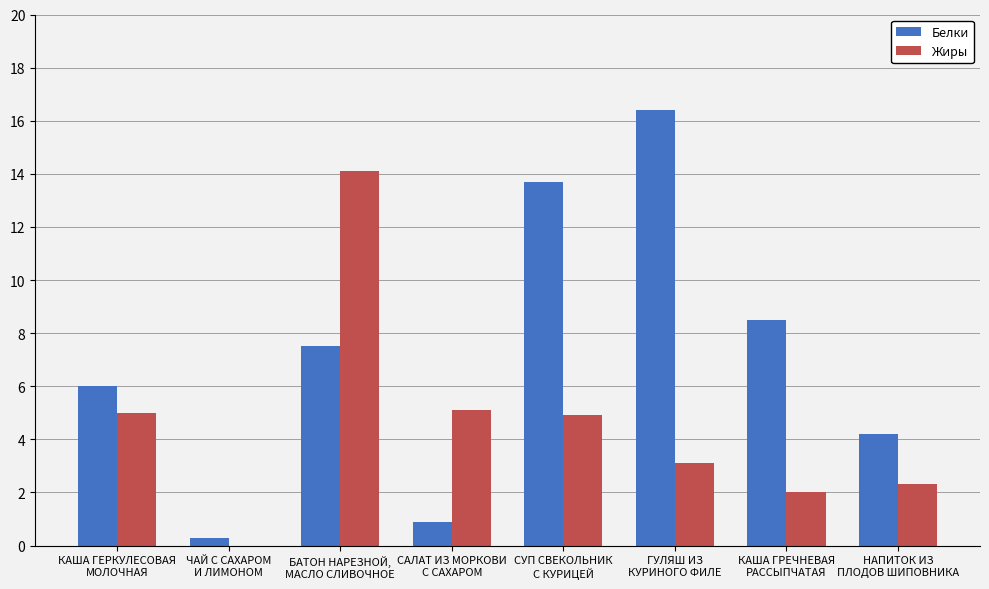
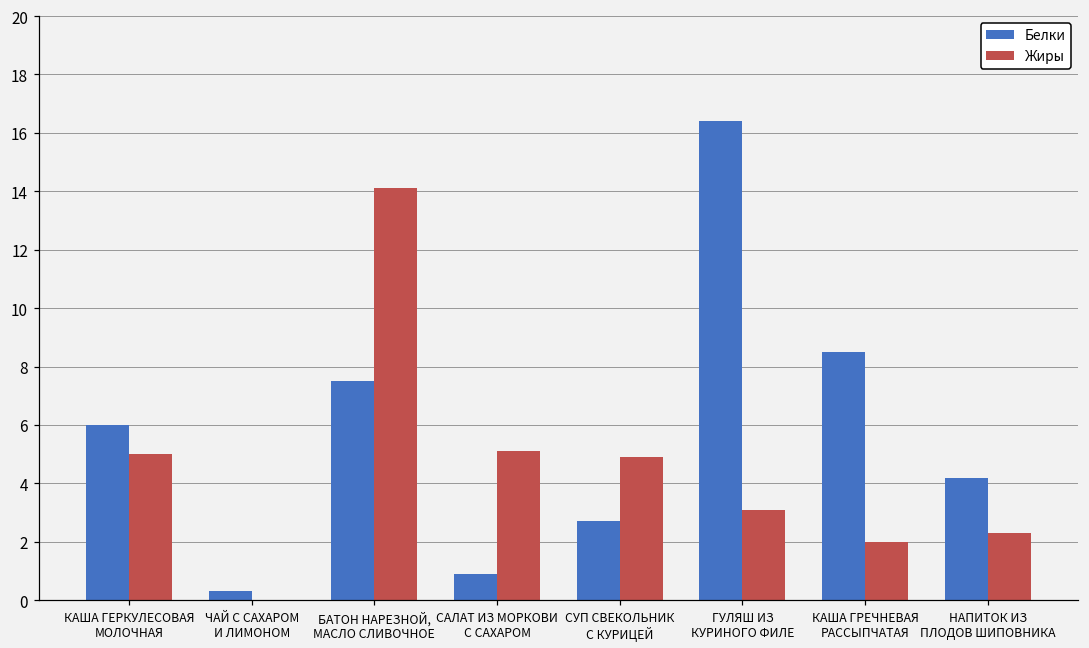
  {
    "Белки": {
      "КАША ГЕРКУЛЕСОВАЯ МОЛОЧНАЯ": 6.0,
      "ЧАЙ С САХАРОМ И ЛИМОНОМ": 0.3,
      "БАТОН НАРЕЗНОЙ, МАСЛО СЛИВОЧНОЕ": 7.5,
      "САЛАТ ИЗ МОРКОВИ С САХАРОМ": 0.9,
-     "СУП СВЕКОЛЬНИК С КУРИЦЕЙ": 13.7,
+     "СУП СВЕКОЛЬНИК С КУРИЦЕЙ": 2.7,
      "ГУЛЯШ ИЗ КУРИНОГО ФИЛЕ": 16.4,
      "КАША ГРЕЧНЕВАЯ РАССЫПЧАТАЯ": 8.5,
      "НАПИТОК ИЗ ПЛОДОВ ШИПОВНИКА": 4.2
    },
    "Жиры": {
      "КАША ГЕРКУЛЕСОВАЯ МОЛОЧНАЯ": 5.0,
      "ЧАЙ С САХАРОМ И ЛИМОНОМ": 0.0,
      "БАТОН НАРЕЗНОЙ, МАСЛО СЛИВОЧНОЕ": 14.1,
      "САЛАТ ИЗ МОРКОВИ С САХАРОМ": 5.1,
      "СУП СВЕКОЛЬНИК С КУРИЦЕЙ": 4.9,
      "ГУЛЯШ ИЗ КУРИНОГО ФИЛЕ": 3.1,
      "КАША ГРЕЧНЕВАЯ РАССЫПЧАТАЯ": 2.0,
      "НАПИТОК ИЗ ПЛОДОВ ШИПОВНИКА": 2.3
    }
  }
